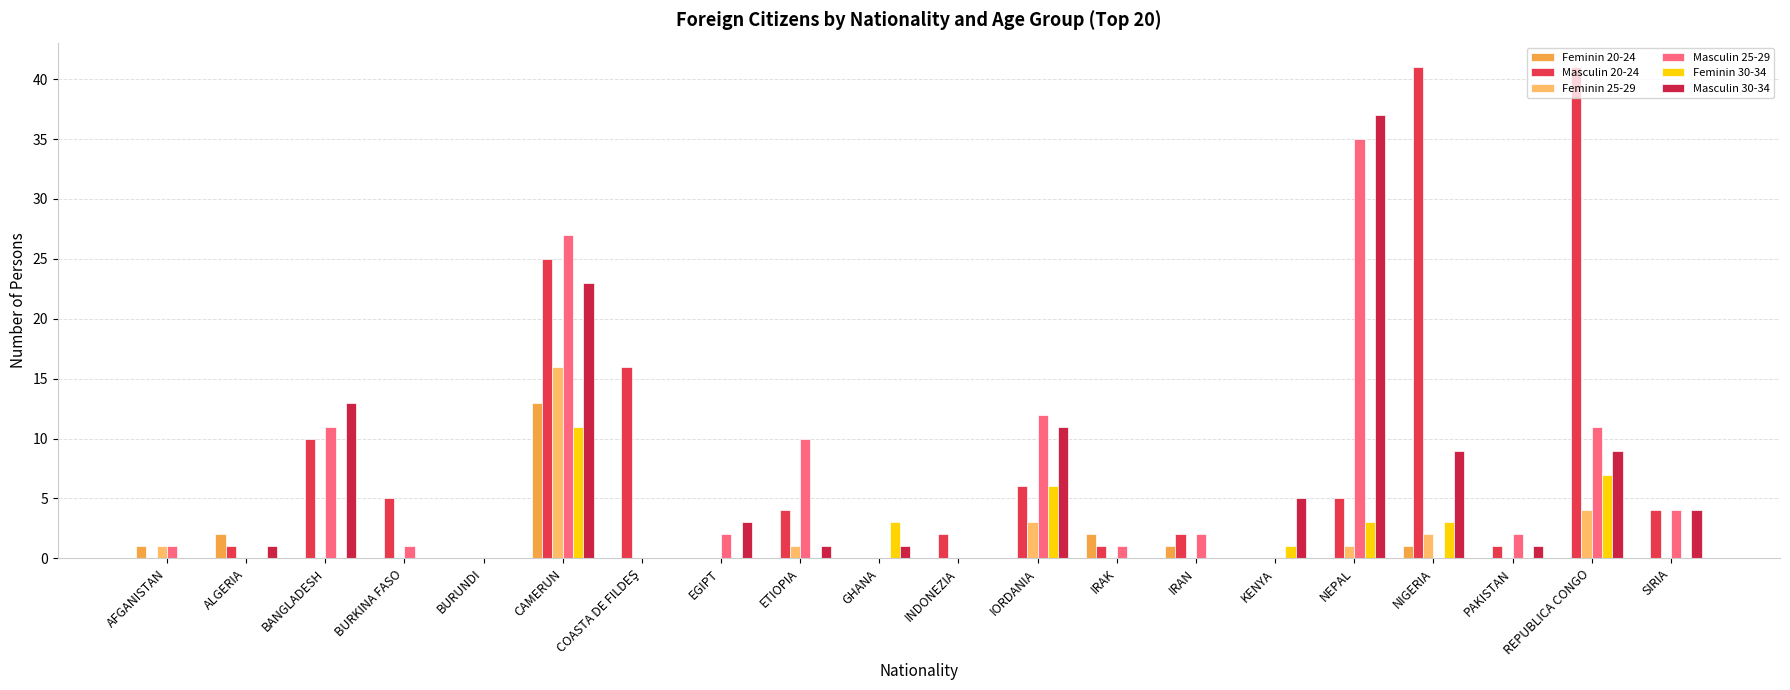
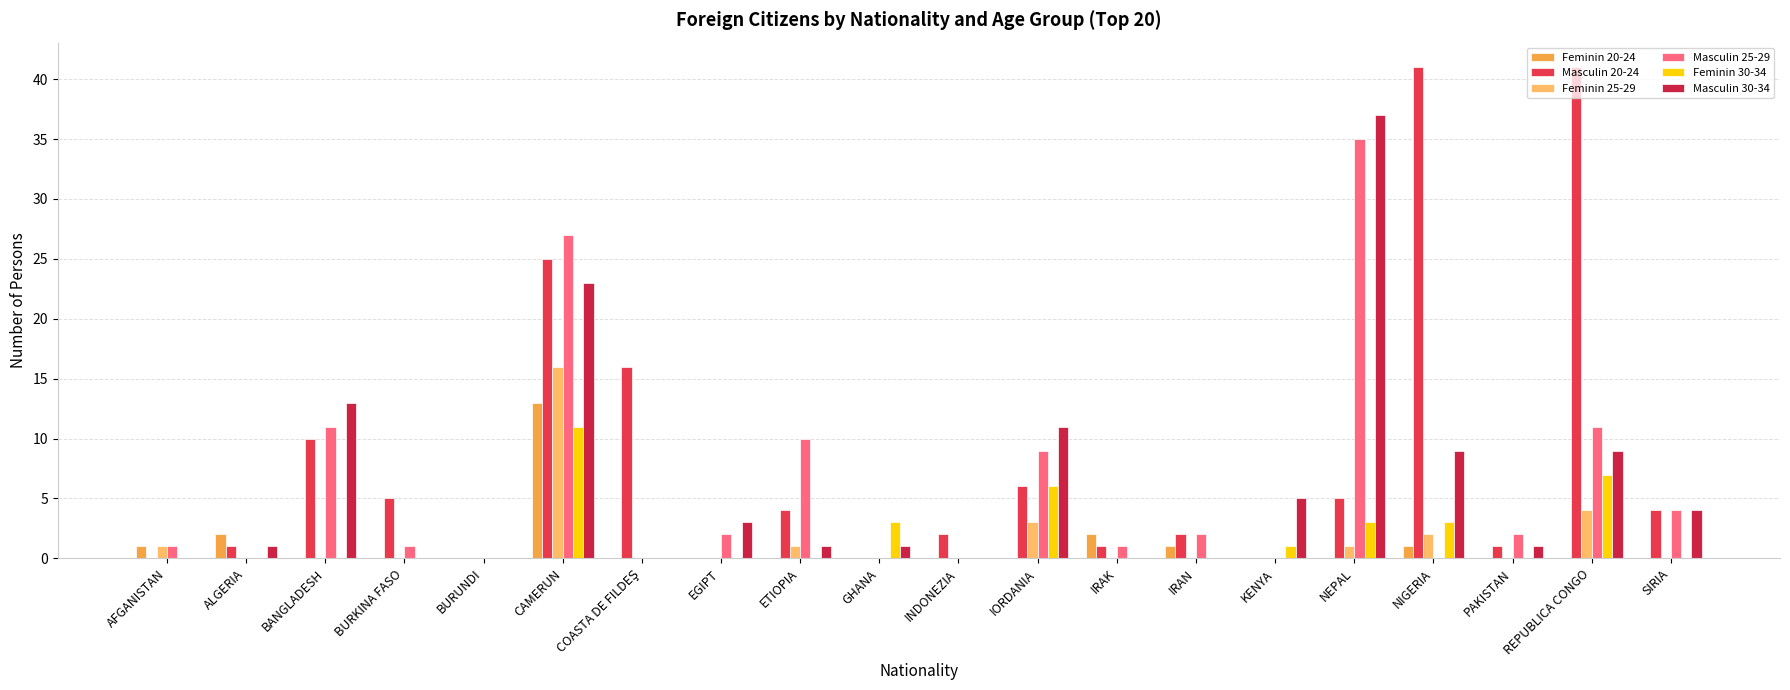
  {
    "Masculin 25-29": {
      "AFGANISTAN": 1,
      "ALGERIA": 0,
      "BANGLADESH": 11,
      "BURKINA FASO": 1,
      "BURUNDI": 0,
      "CAMERUN": 27,
      "COASTA DE FILDEŞ": 0,
      "EGIPT": 2,
      "ETIOPIA": 10,
      "GHANA": 0,
      "INDONEZIA": 0,
-     "IORDANIA": 12,
+     "IORDANIA": 9,
      "IRAK": 1,
      "IRAN": 2,
      "KENYA": 0,
      "NEPAL": 35,
      "NIGERIA": 0,
      "PAKISTAN": 2,
      "REPUBLICA CONGO": 11,
      "SIRIA": 4
    },
    "Feminin 30-34": {
      "AFGANISTAN": 0,
      "ALGERIA": 0,
      "BANGLADESH": 0,
      "BURKINA FASO": 0,
      "BURUNDI": 0,
      "CAMERUN": 11,
      "COASTA DE FILDEŞ": 0,
      "EGIPT": 0,
      "ETIOPIA": 0,
      "GHANA": 3,
      "INDONEZIA": 0,
      "IORDANIA": 6,
      "IRAK": 0,
      "IRAN": 0,
      "KENYA": 1,
      "NEPAL": 3,
      "NIGERIA": 3,
      "PAKISTAN": 0,
      "REPUBLICA CONGO": 7,
      "SIRIA": 0
    }
  }
